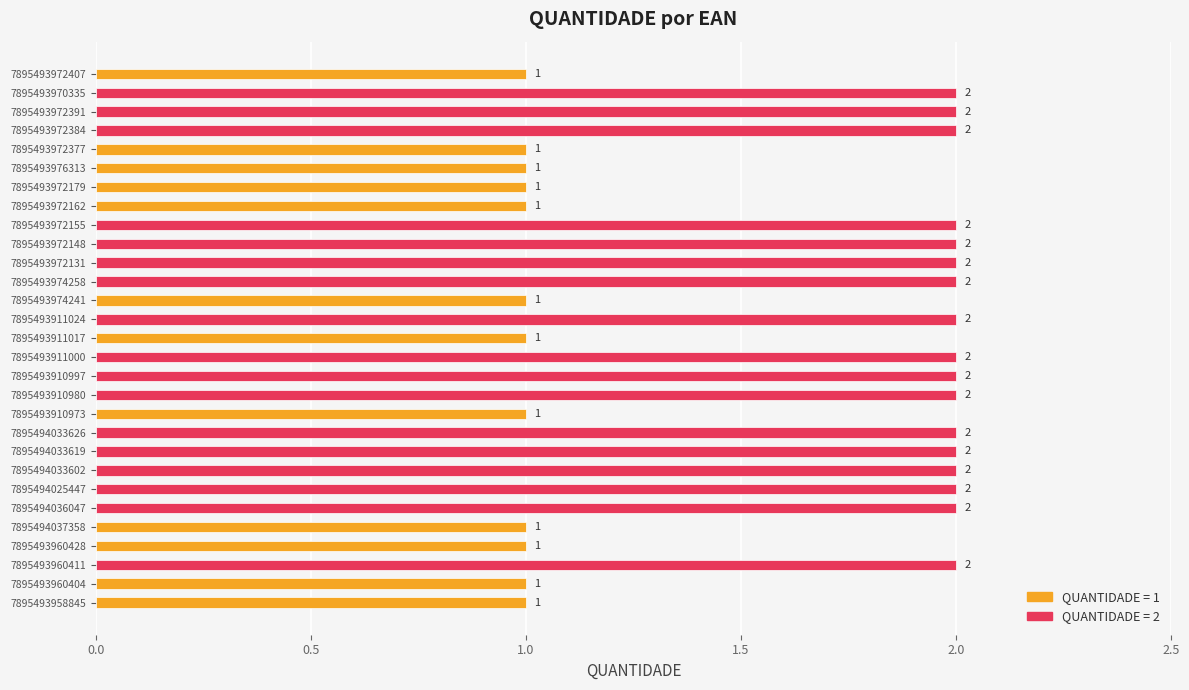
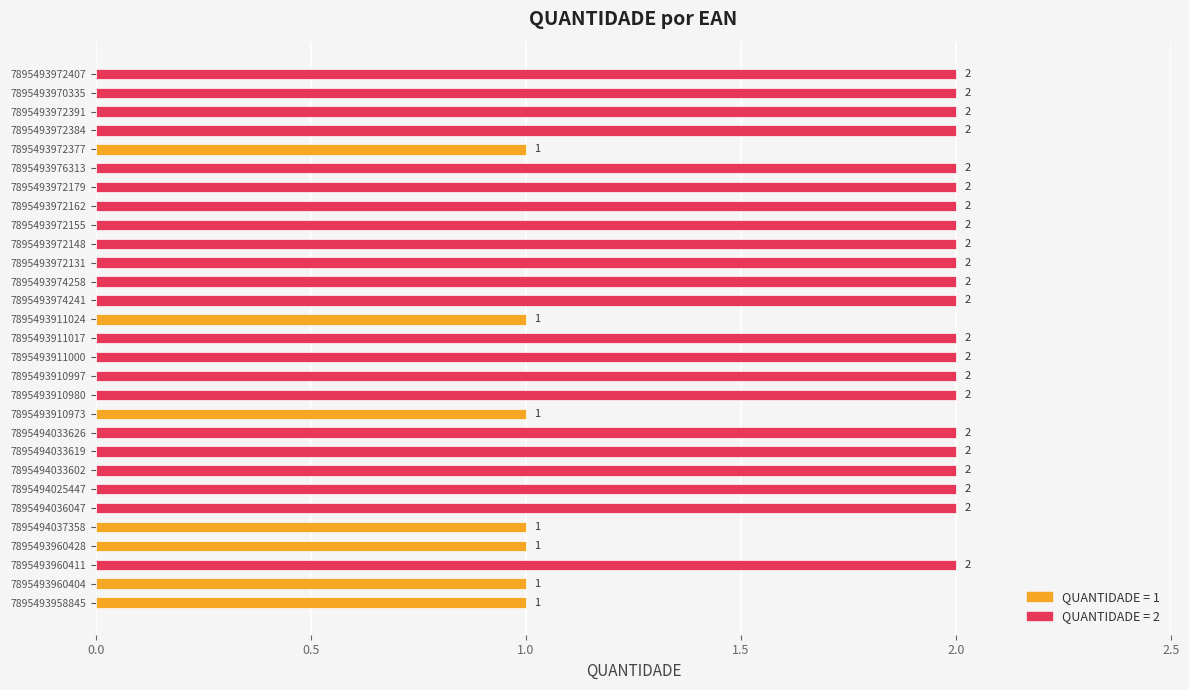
  {
-   "7895493972407": 1,
+   "7895493972407": 2,
    "7895493970335": 2,
    "7895493972391": 2,
    "7895493972384": 2,
    "7895493972377": 1,
-   "7895493976313": 1,
-   "7895493972179": 1,
-   "7895493972162": 1,
+   "7895493976313": 2,
+   "7895493972179": 2,
+   "7895493972162": 2,
    "7895493972155": 2,
    "7895493972148": 2,
    "7895493972131": 2,
    "7895493974258": 2,
-   "7895493974241": 1,
-   "7895493911024": 2,
-   "7895493911017": 1,
+   "7895493974241": 2,
+   "7895493911024": 1,
+   "7895493911017": 2,
    "7895493911000": 2,
    "7895493910997": 2,
    "7895493910980": 2,
    "7895493910973": 1,
    "7895494033626": 2,
    "7895494033619": 2,
    "7895494033602": 2,
    "7895494025447": 2,
    "7895494036047": 2,
    "7895494037358": 1,
    "7895493960428": 1,
    "7895493960411": 2,
    "7895493960404": 1,
    "7895493958845": 1
  }
